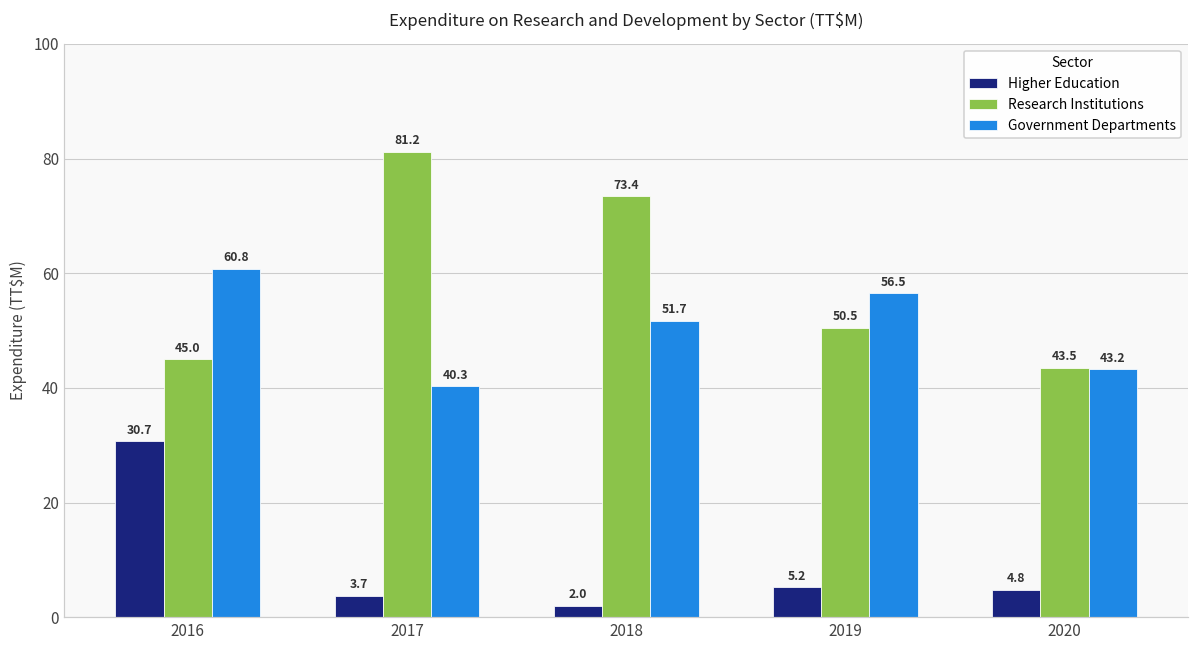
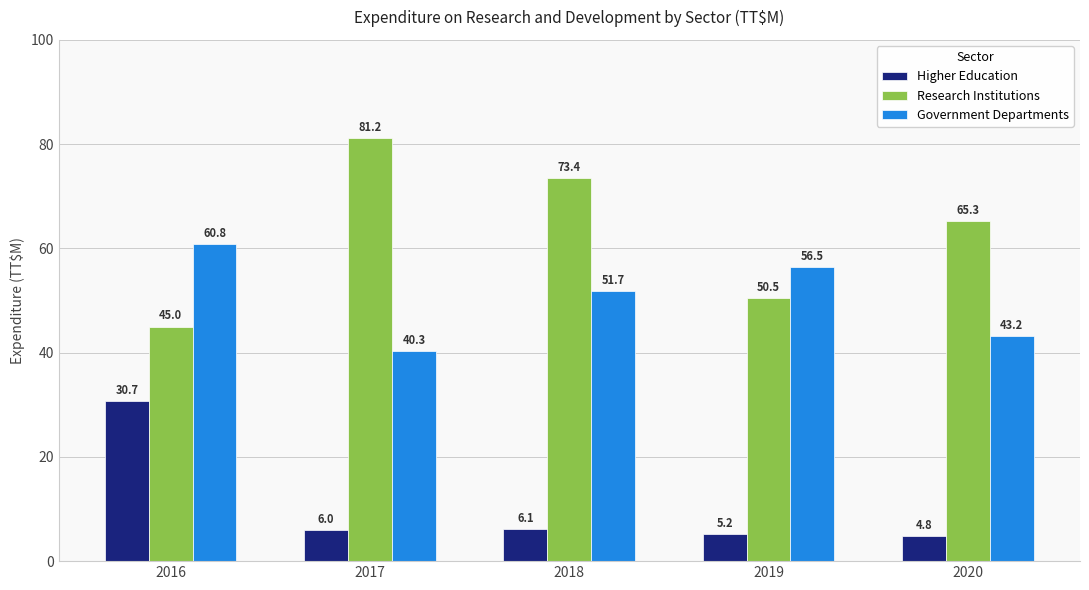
  {
    "Higher Education": {
      "2016": 30.7,
-     "2017": 3.7,
-     "2018": 2.0,
+     "2017": 6.0,
+     "2018": 6.1,
      "2019": 5.2,
      "2020": 4.8
    },
    "Research Institutions": {
      "2016": 45.0,
      "2017": 81.2,
      "2018": 73.4,
      "2019": 50.5,
-     "2020": 43.5
+     "2020": 65.3
    },
    "Government Departments": {
      "2016": 60.8,
      "2017": 40.3,
      "2018": 51.7,
      "2019": 56.5,
      "2020": 43.2
    }
  }
